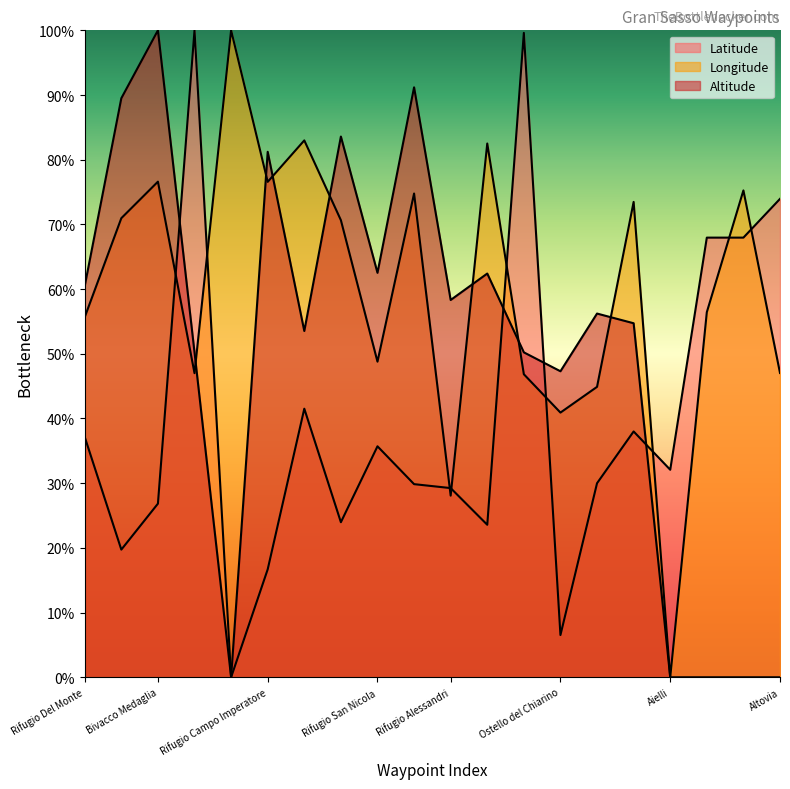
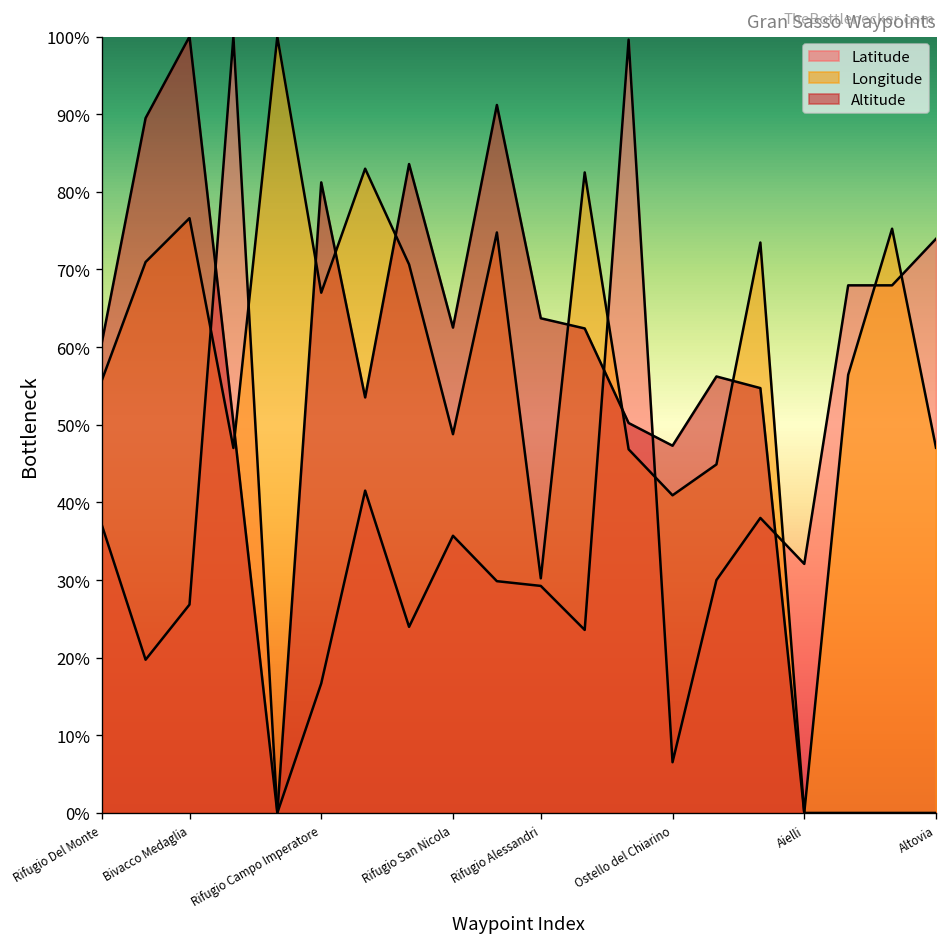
  {
    "Latitude": {
      "Rifugio Del Monte": "37%",
      "Bivacco Medaglia": "27%",
      "Rifugio Campo Imperatore": "17%",
      "Rifugio San Nicola": "36%",
      "Rifugio Alessandri": "29%",
      "Ostello del Chiarino": "7%",
      "Aielli": "32%",
      "Altovia": "74%"
    },
    "Longitude": {
      "Rifugio Del Monte": "56%",
      "Bivacco Medaglia": "77%",
-     "Rifugio Campo Imperatore": "77%",
+     "Rifugio Campo Imperatore": "67%",
      "Rifugio San Nicola": "49%",
-     "Rifugio Alessandri": "28%",
+     "Rifugio Alessandri": "30%",
      "Ostello del Chiarino": "41%",
      "Altovia": "47%"
    },
    "Altitude": {
      "Rifugio Del Monte": "60%",
      "Bivacco Medaglia": "100%",
      "Rifugio Campo Imperatore": "81%",
      "Rifugio San Nicola": "63%",
-     "Rifugio Alessandri": "58%",
+     "Rifugio Alessandri": "64%",
      "Ostello del Chiarino": "47%",
      "Altovia": "0%"
    }
  }
